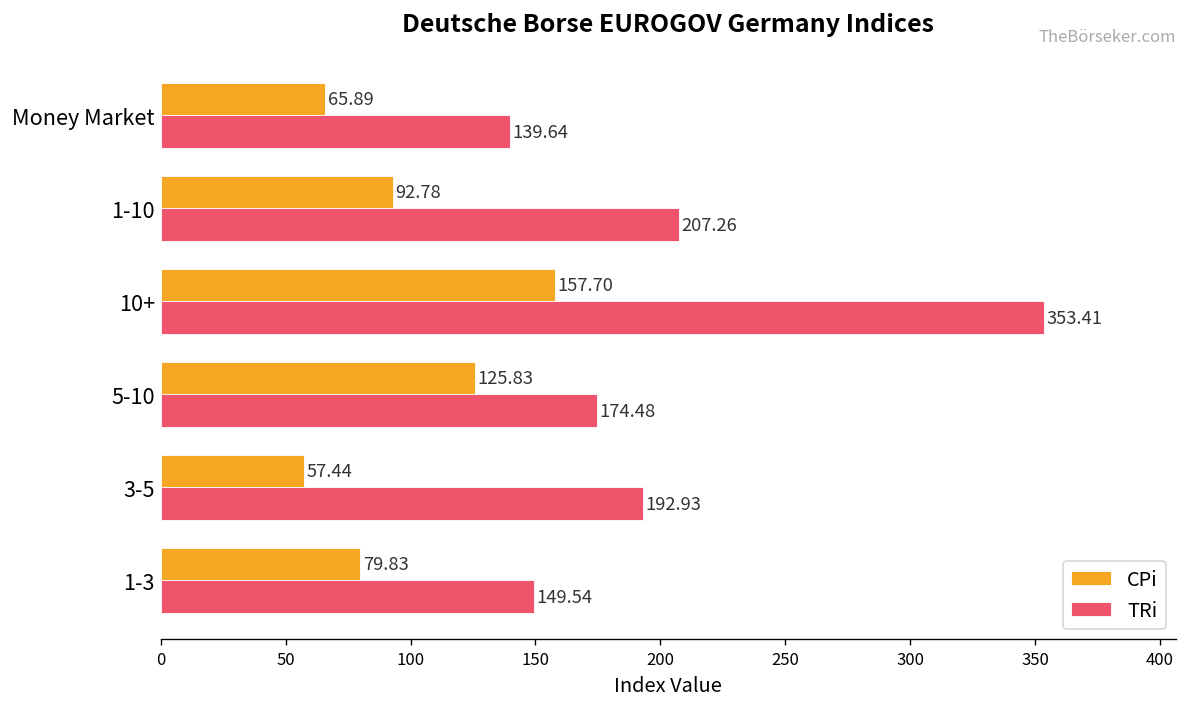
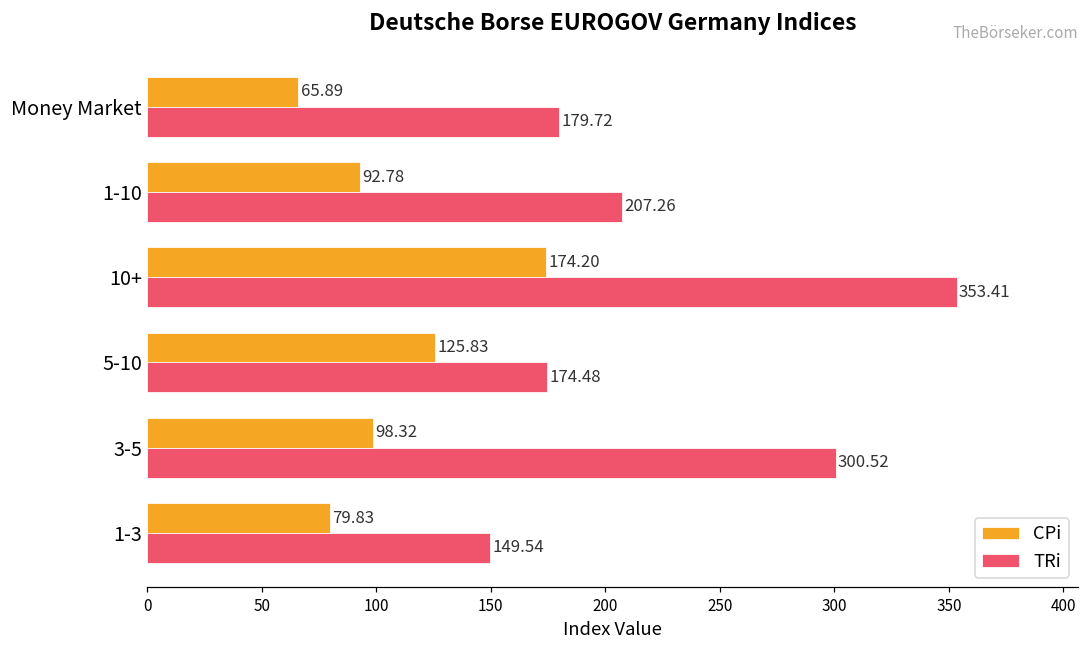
  {
    "CPi": {
      "Money Market": 65.89,
      "1-10": 92.78,
-     "10+": 157.70,
+     "10+": 174.20,
      "5-10": 125.83,
-     "3-5": 57.44,
+     "3-5": 98.32,
      "1-3": 79.83
    },
    "TRi": {
-     "Money Market": 139.64,
+     "Money Market": 179.72,
      "1-10": 207.26,
      "10+": 353.41,
      "5-10": 174.48,
-     "3-5": 192.93,
+     "3-5": 300.52,
      "1-3": 149.54
    }
  }
